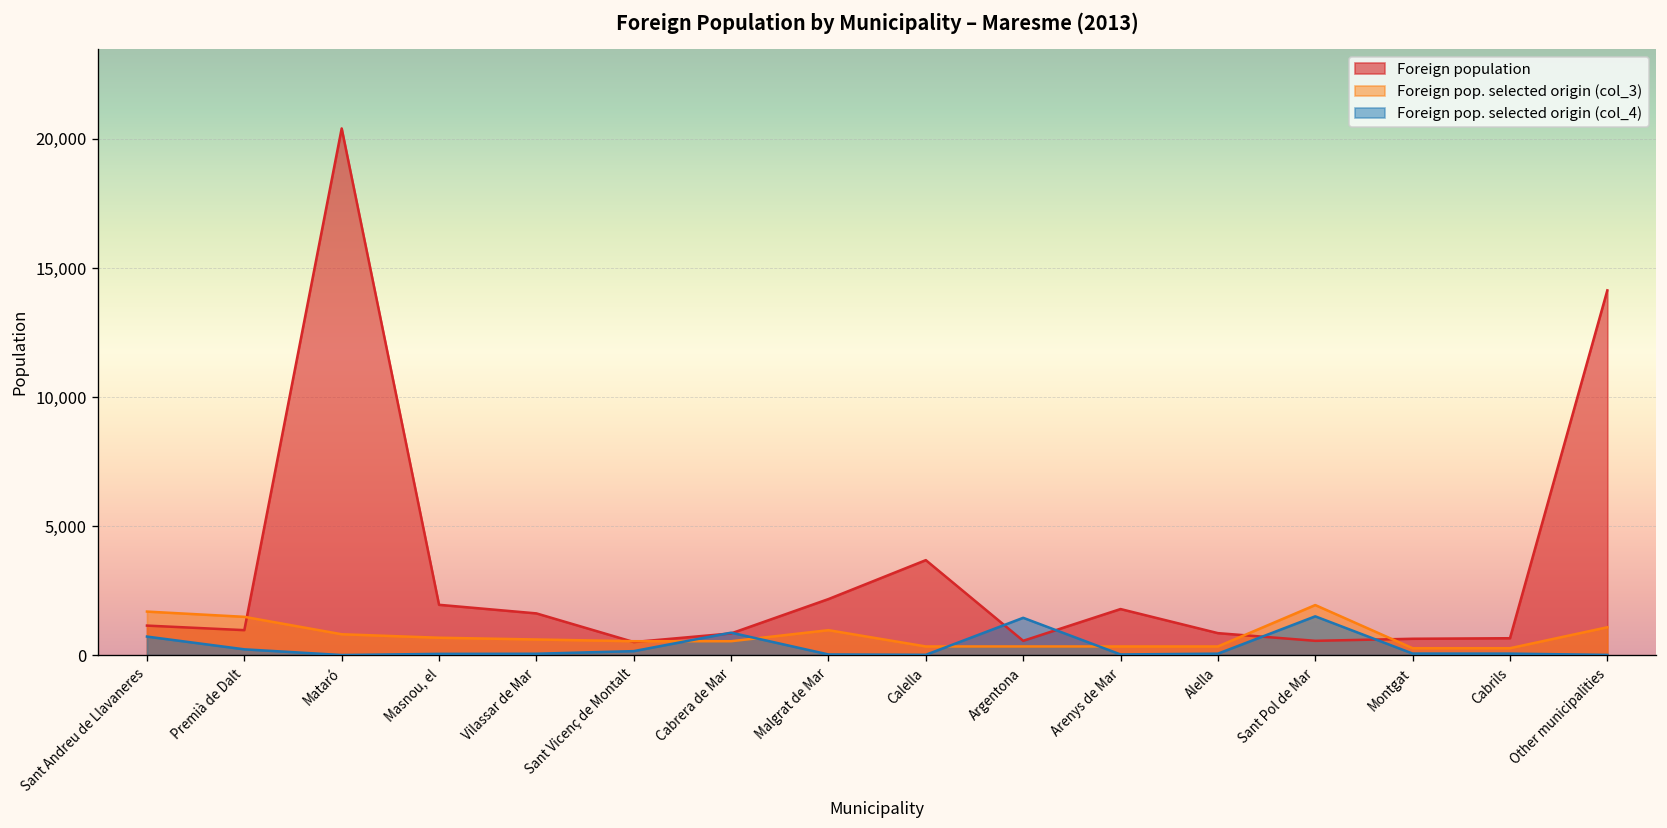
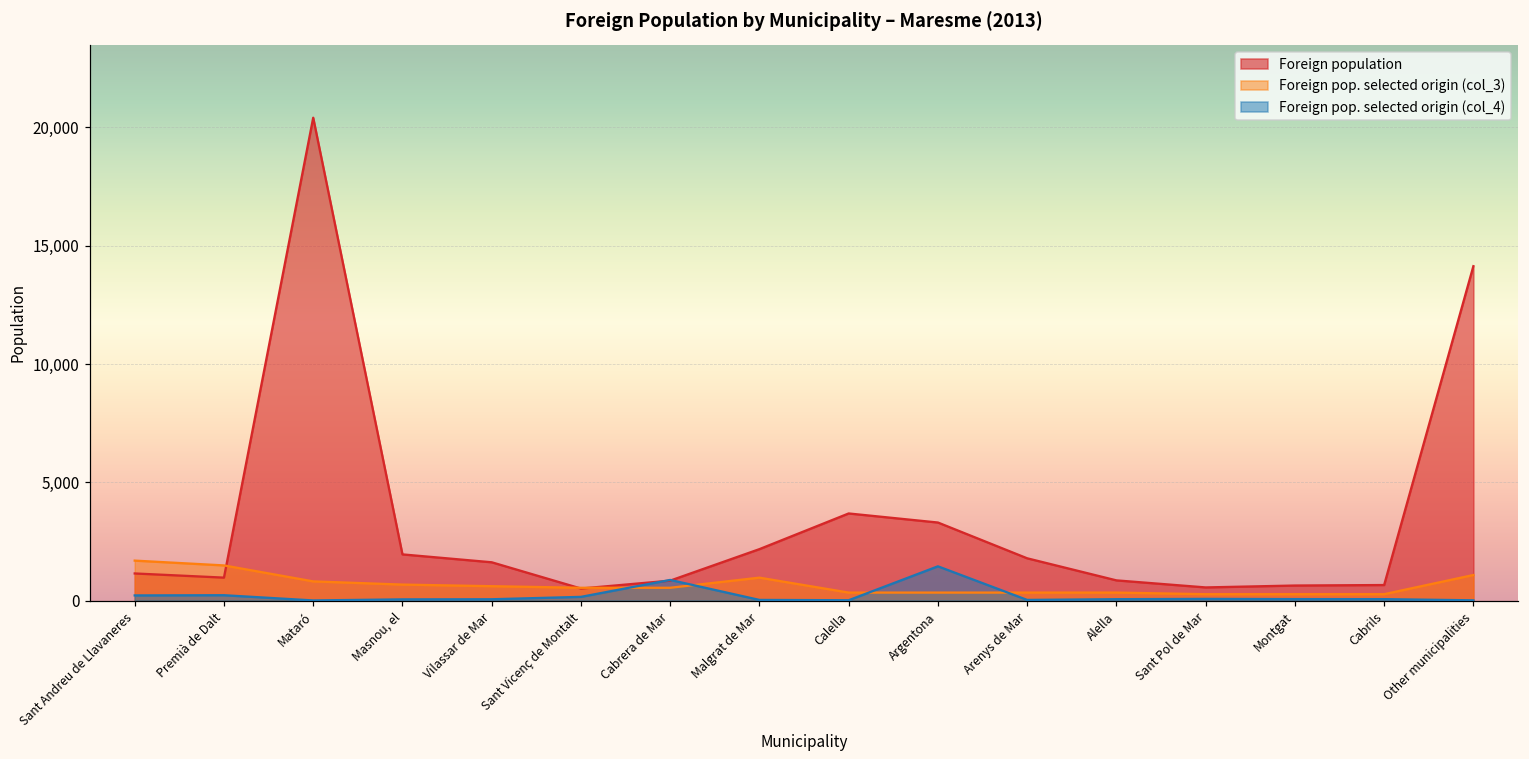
  {
    "Foreign population": {
      "Sant Andreu de Llavaneres": "1,100",
      "Premià de Dalt": "1,000",
      "Mataró": "20,400",
      "Masnou, el": "2,000",
      "Vilassar de Mar": "1,600",
      "Malgrat de Mar": "2,200",
      "Calella": "3,700",
-     "Argentona": "600",
+     "Argentona": "3,300",
      "Arenys de Mar": "1,800",
      "Alella": "900",
      "Sant Pol de Mar": "600",
      "Montgat": "600",
      "Cabrils": "700",
      "Other municipalities": "14,100"
    },
    "Foreign pop. selected origin (col_3)": {
      "Sant Andreu de Llavaneres": "1,700",
      "Premià de Dalt": "1,500",
      "Mataró": "800",
      "Masnou, el": "700",
      "Vilassar de Mar": "600",
      "Cabrera de Mar": "500",
      "Malgrat de Mar": "1,000",
      "Calella": "300",
      "Argentona": "300",
      "Arenys de Mar": "300",
      "Alella": "300",
-     "Sant Pol de Mar": "1,900",
+     "Sant Pol de Mar": "300",
      "Montgat": "300",
      "Cabrils": "300",
      "Other municipalities": "1,100"
    },
    "Foreign pop. selected origin (col_4)": {
-     "Sant Andreu de Llavaneres": "700",
+     "Sant Andreu de Llavaneres": "200",
      "Premià de Dalt": "200",
      "Mataró": "0",
      "Masnou, el": "100",
      "Vilassar de Mar": "100",
      "Sant Vicenç de Montalt": "200",
      "Malgrat de Mar": "0",
      "Calella": "0",
      "Argentona": "1,400",
      "Arenys de Mar": "0",
      "Alella": "100",
-     "Sant Pol de Mar": "1,500",
+     "Sant Pol de Mar": "100",
      "Montgat": "100",
      "Cabrils": "100",
      "Other municipalities": "0"
    }
  }
